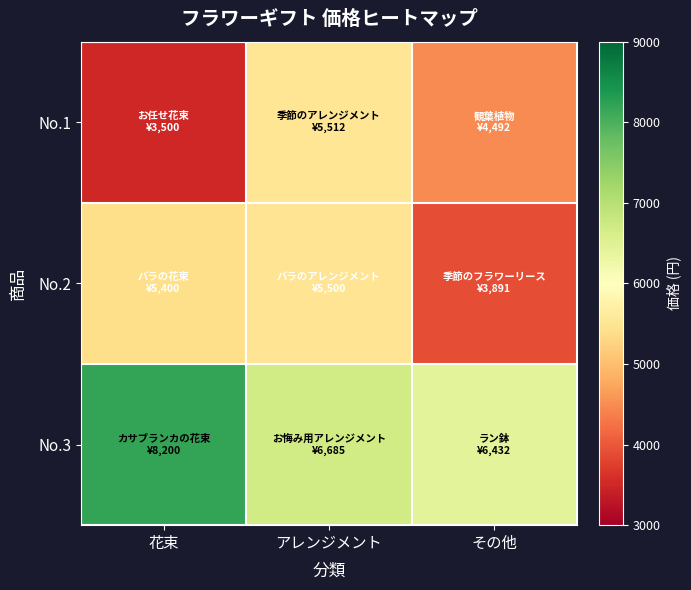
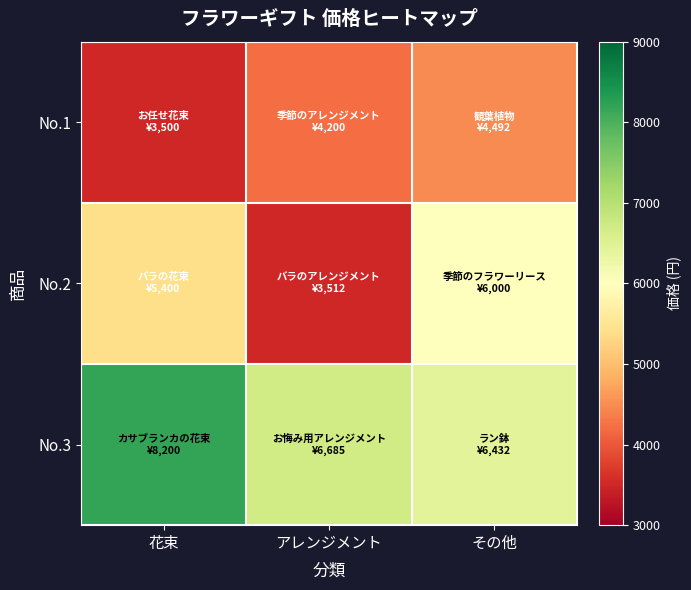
  {
    "No.1": {
      "花束": "¥3,500",
-     "アレンジメント": "¥5,512",
+     "アレンジメント": "¥4,200",
      "その他": "¥4,492"
    },
    "No.2": {
      "花束": "¥5,400",
-     "アレンジメント": "¥5,500",
-     "その他": "¥3,891"
+     "アレンジメント": "¥3,512",
+     "その他": "¥6,000"
    },
    "No.3": {
      "花束": "¥8,200",
      "アレンジメント": "¥6,685",
      "その他": "¥6,432"
    }
  }
